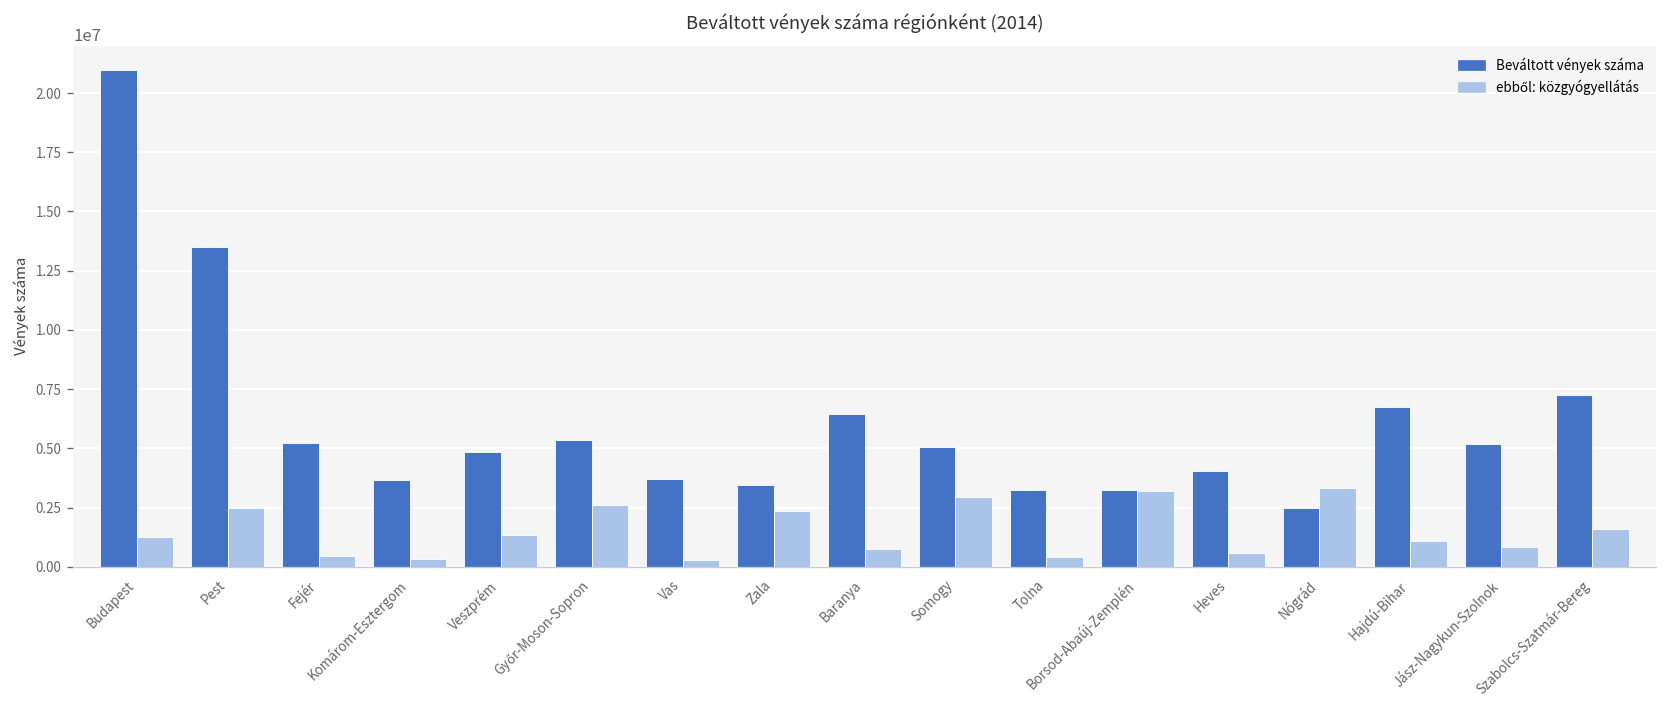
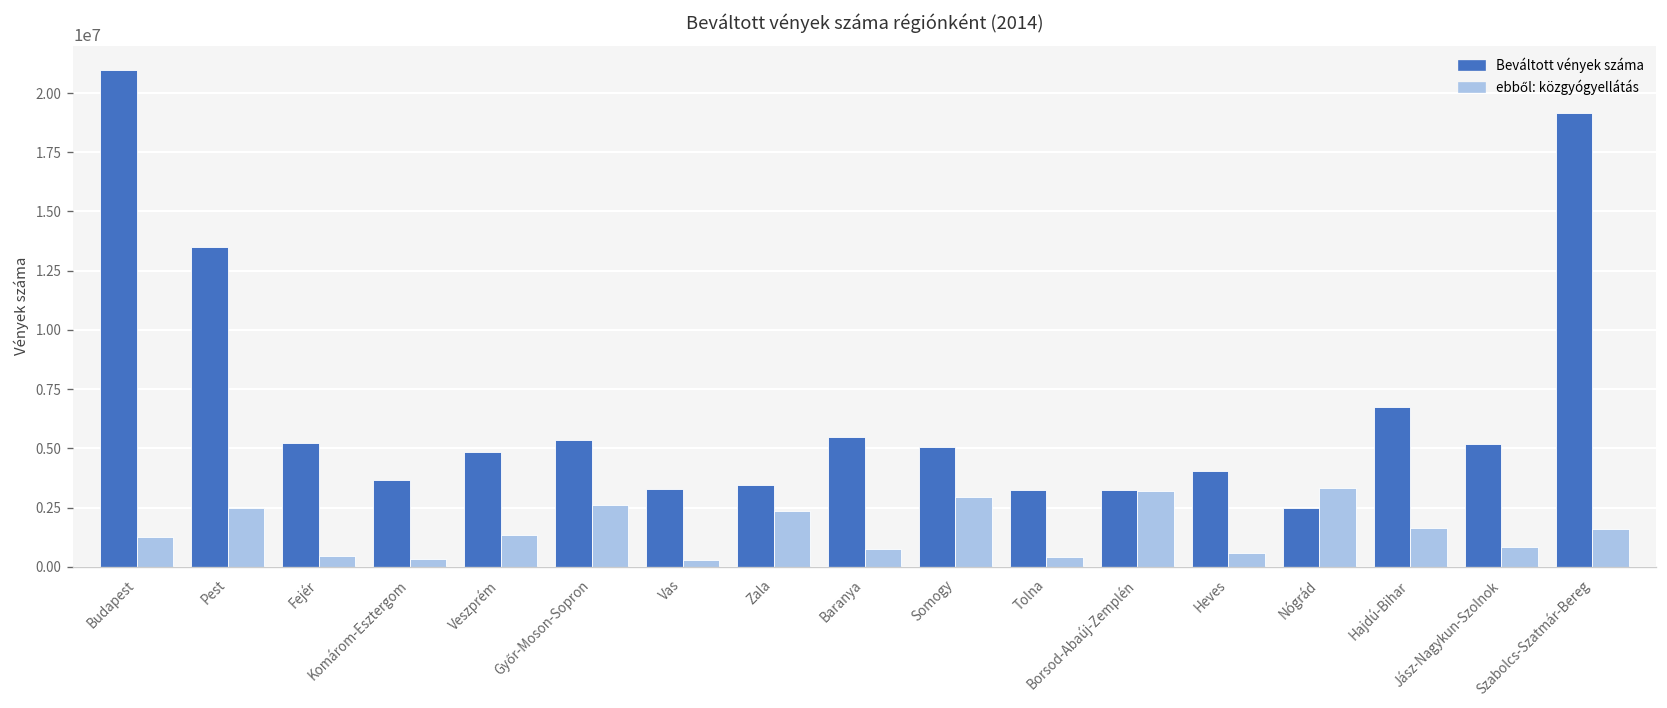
  {
    "Beváltott vények száma": {
      "Budapest": 21000000,
      "Pest": 13500000,
      "Fejér": 5200000,
      "Komárom-Esztergom": 3700000,
      "Veszprém": 4900000,
      "Győr-Moson-Sopron": 5400000,
-     "Vas": 3700000,
+     "Vas": 3300000,
      "Zala": 3500000,
-     "Baranya": 6500000,
+     "Baranya": 5500000,
      "Somogy": 5100000,
      "Tolna": 3200000,
      "Borsod-Abaúj-Zemplén": 3200000,
      "Heves": 4000000,
      "Nógrád": 2500000,
      "Hajdú-Bihar": 6700000,
      "Jász-Nagykun-Szolnok": 5200000,
-     "Szabolcs-Szatmár-Bereg": 7300000
+     "Szabolcs-Szatmár-Bereg": 19200000
    },
    "ebből: közgyógyellátás": {
      "Budapest": 1300000,
      "Pest": 2500000,
      "Fejér": 500000,
      "Komárom-Esztergom": 300000,
      "Veszprém": 1400000,
      "Győr-Moson-Sopron": 2600000,
      "Vas": 300000,
      "Zala": 2400000,
      "Baranya": 800000,
      "Somogy": 3000000,
      "Tolna": 400000,
      "Borsod-Abaúj-Zemplén": 3200000,
      "Heves": 600000,
      "Nógrád": 3300000,
-     "Hajdú-Bihar": 1100000,
+     "Hajdú-Bihar": 1600000,
      "Jász-Nagykun-Szolnok": 900000,
      "Szabolcs-Szatmár-Bereg": 1600000
    }
  }
